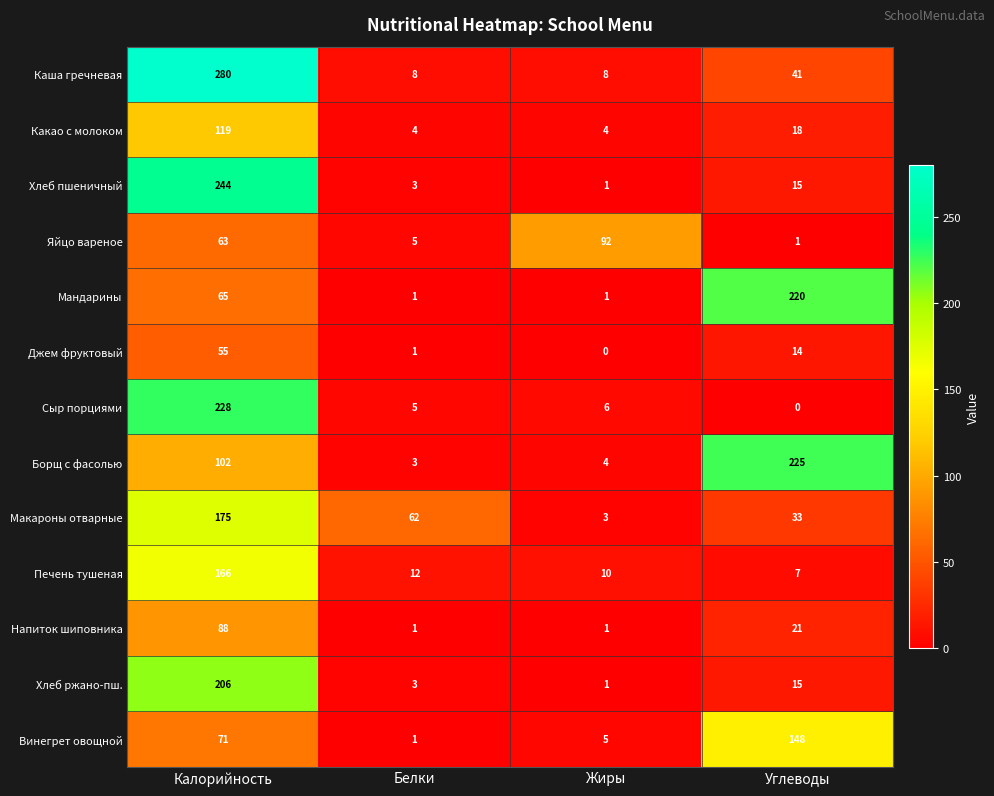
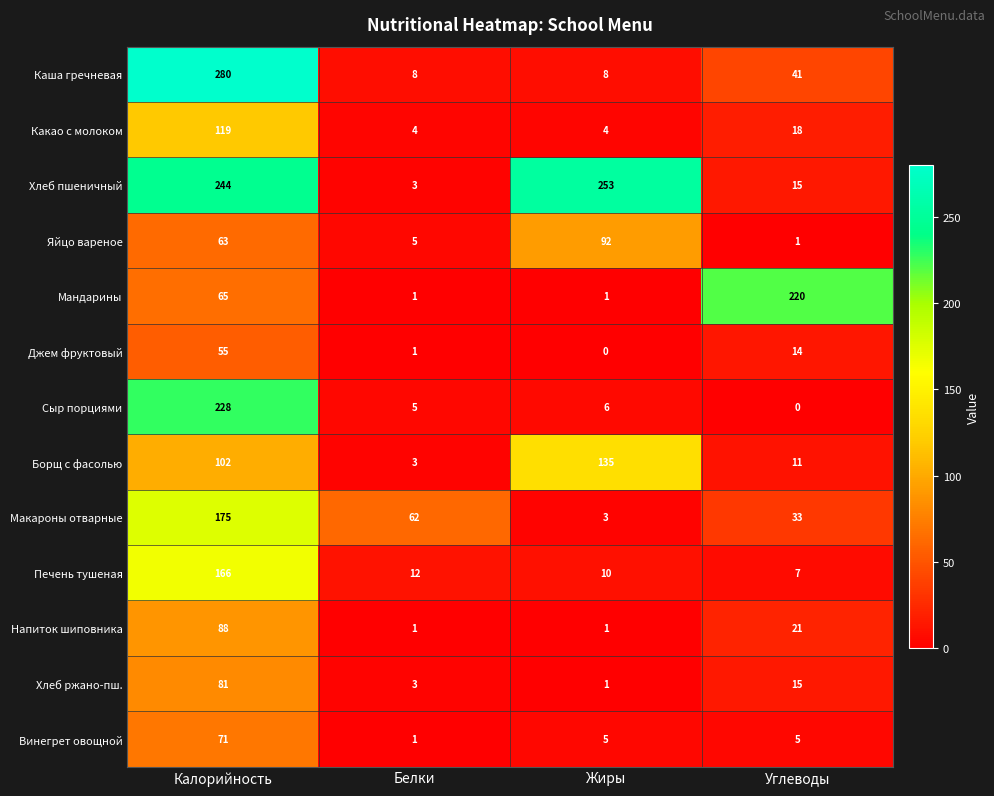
  {
    "Каша гречневая": {
      "Калорийность": 280,
      "Белки": 8,
      "Жиры": 8,
      "Углеводы": 41
    },
    "Какао с молоком": {
      "Калорийность": 119,
      "Белки": 4,
      "Жиры": 4,
      "Углеводы": 18
    },
    "Хлеб пшеничный": {
      "Калорийность": 244,
      "Белки": 3,
-     "Жиры": 1,
+     "Жиры": 253,
      "Углеводы": 15
    },
    "Яйцо вареное": {
      "Калорийность": 63,
      "Белки": 5,
      "Жиры": 92,
      "Углеводы": 1
    },
    "Мандарины": {
      "Калорийность": 65,
      "Белки": 1,
      "Жиры": 1,
      "Углеводы": 220
    },
    "Джем фруктовый": {
      "Калорийность": 55,
      "Белки": 1,
      "Жиры": 0,
      "Углеводы": 14
    },
    "Сыр порциями": {
      "Калорийность": 228,
      "Белки": 5,
      "Жиры": 6,
      "Углеводы": 0
    },
    "Борщ с фасолью": {
      "Калорийность": 102,
      "Белки": 3,
-     "Жиры": 4,
-     "Углеводы": 225
+     "Жиры": 135,
+     "Углеводы": 11
    },
    "Макароны отварные": {
      "Калорийность": 175,
      "Белки": 62,
      "Жиры": 3,
      "Углеводы": 33
    },
    "Печень тушеная": {
      "Калорийность": 166,
      "Белки": 12,
      "Жиры": 10,
      "Углеводы": 7
    },
    "Напиток шиповника": {
      "Калорийность": 88,
      "Белки": 1,
      "Жиры": 1,
      "Углеводы": 21
    },
    "Хлеб ржано-пш.": {
-     "Калорийность": 206,
+     "Калорийность": 81,
      "Белки": 3,
      "Жиры": 1,
      "Углеводы": 15
    },
    "Винегрет овощной": {
      "Калорийность": 71,
      "Белки": 1,
      "Жиры": 5,
-     "Углеводы": 148
+     "Углеводы": 5
    }
  }
